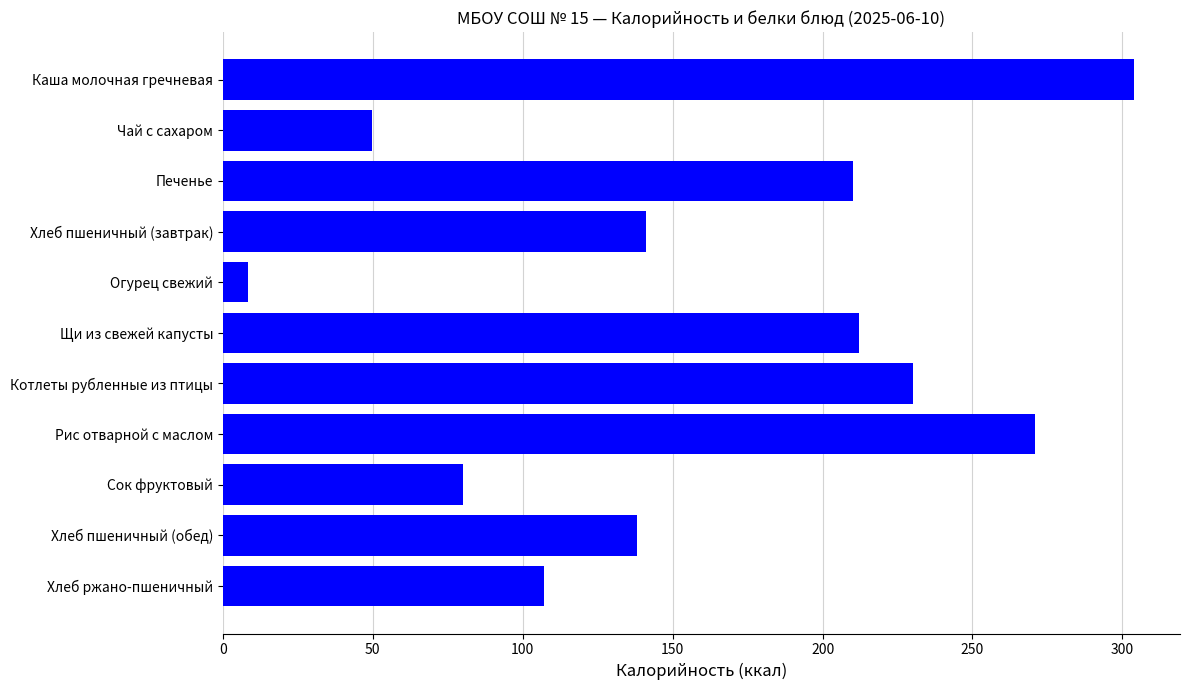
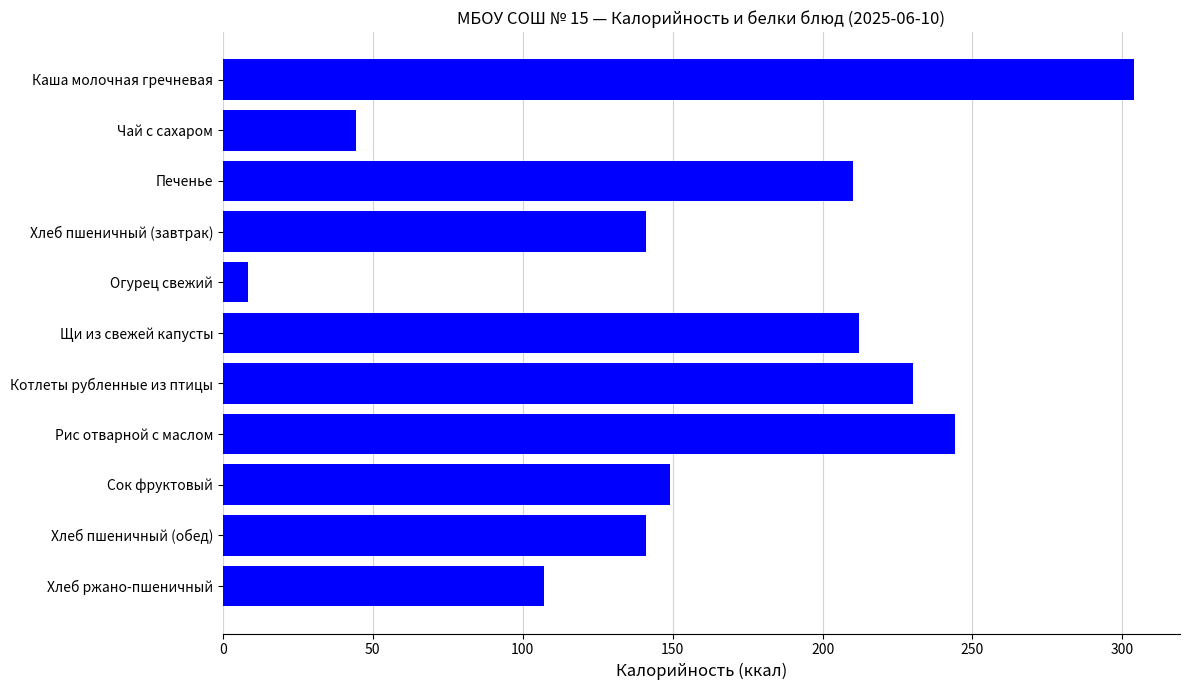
  {
    "Каша молочная гречневая": 304,
-   "Чай с сахаром": 50,
+   "Чай с сахаром": 45,
    "Печенье": 210,
    "Хлеб пшеничный (завтрак)": 141,
    "Огурец свежий": 8,
    "Щи из свежей капусты": 212,
    "Котлеты рубленные из птицы": 230,
-   "Рис отварной с маслом": 271,
-   "Сок фруктовый": 80,
-   "Хлеб пшеничный (обед)": 138,
+   "Рис отварной с маслом": 244,
+   "Сок фруктовый": 149,
+   "Хлеб пшеничный (обед)": 141,
    "Хлеб ржано-пшеничный": 107
  }
